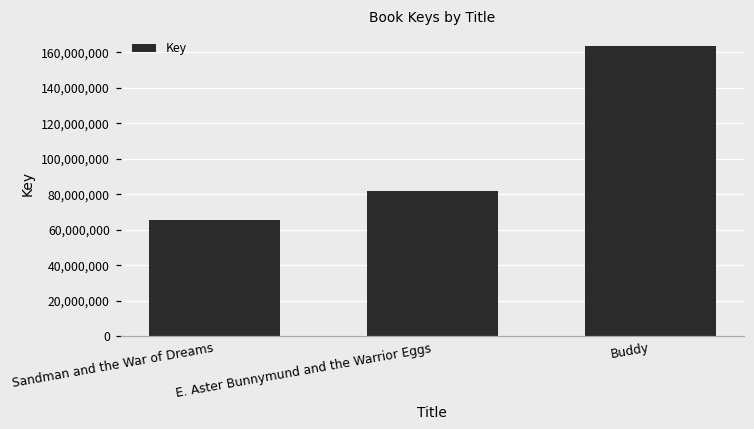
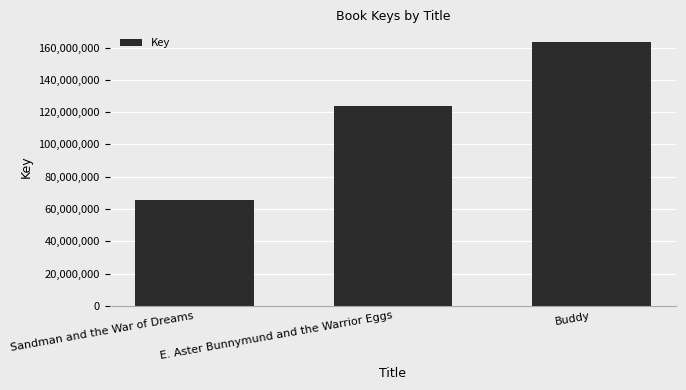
  {
    "Sandman and the War of Dreams": "65,000,000",
-   "E. Aster Bunnymund and the Warrior Eggs": "82,000,000",
+   "E. Aster Bunnymund and the Warrior Eggs": "124,000,000",
    "Buddy": "164,000,000"
  }
